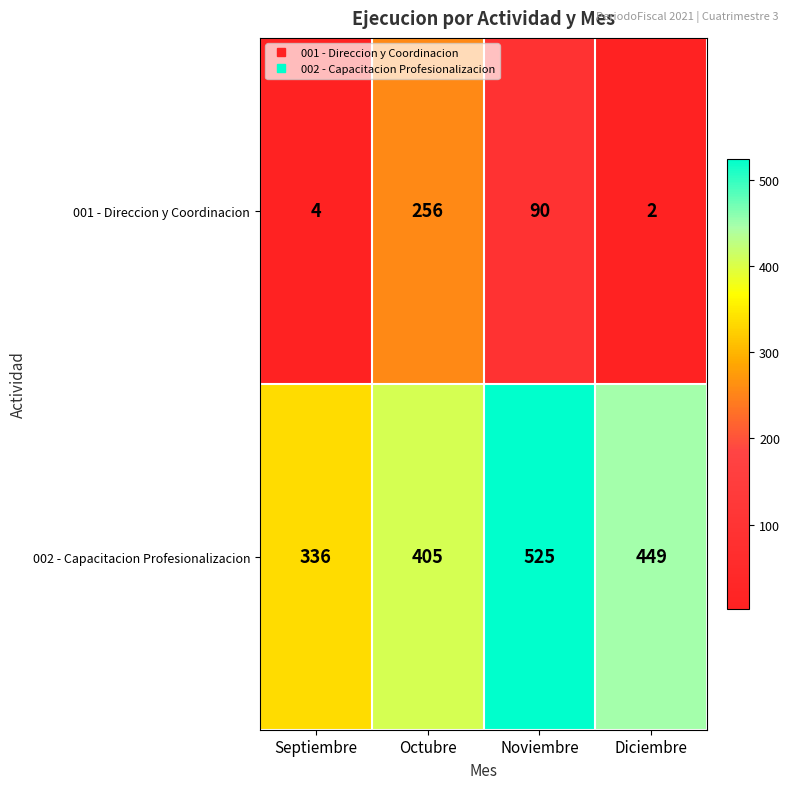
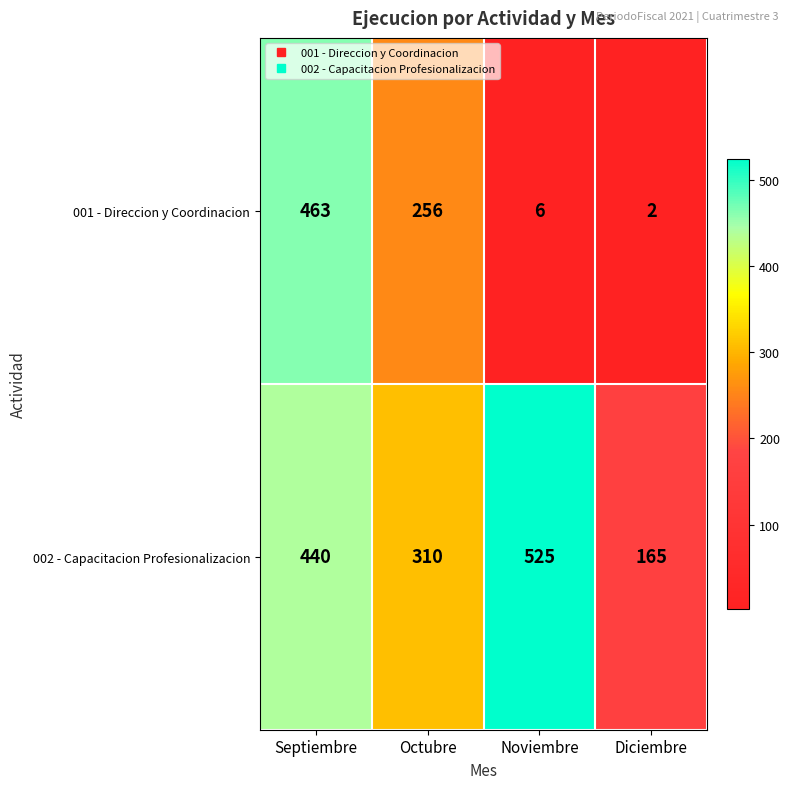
  {
    "001 - Direccion y Coordinacion": {
-     "Septiembre": 4,
+     "Septiembre": 463,
      "Octubre": 256,
-     "Noviembre": 90,
+     "Noviembre": 6,
      "Diciembre": 2
    },
    "002 - Capacitacion Profesionalizacion": {
-     "Septiembre": 336,
-     "Octubre": 405,
+     "Septiembre": 440,
+     "Octubre": 310,
      "Noviembre": 525,
-     "Diciembre": 449
+     "Diciembre": 165
    }
  }
